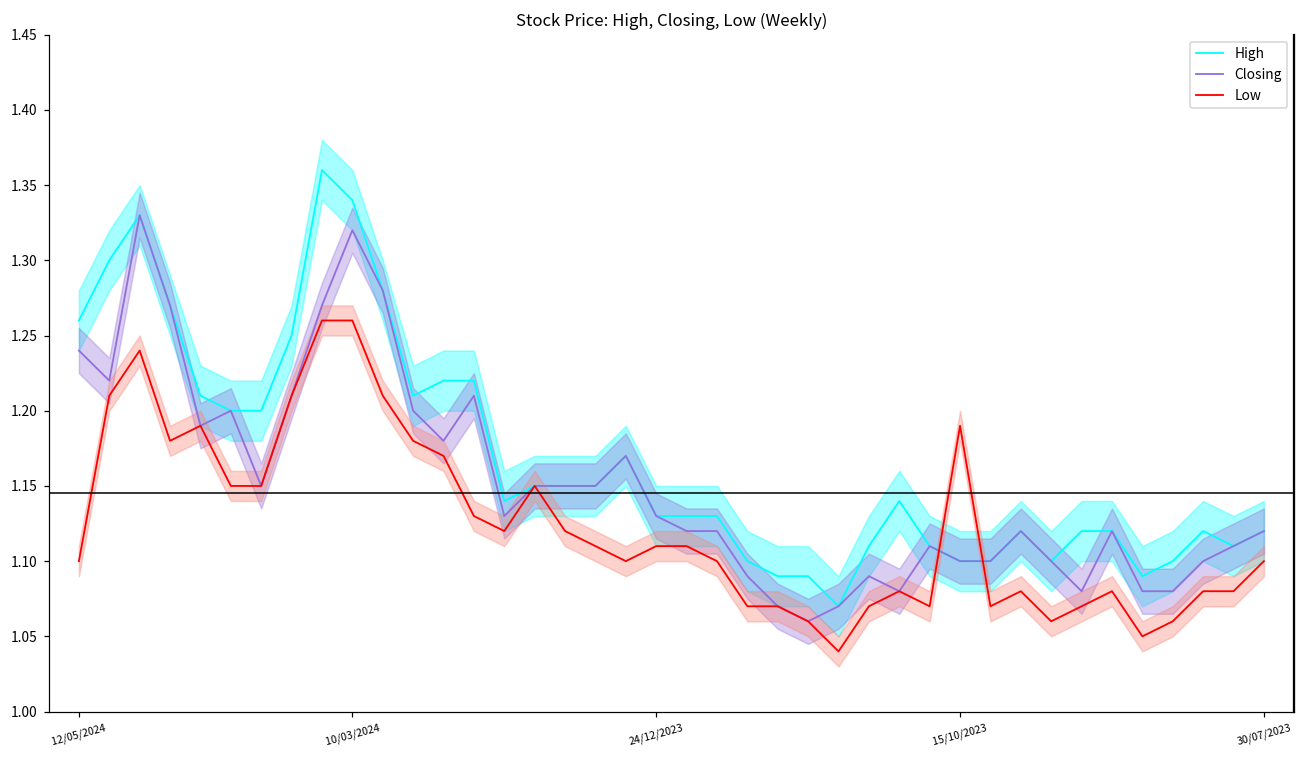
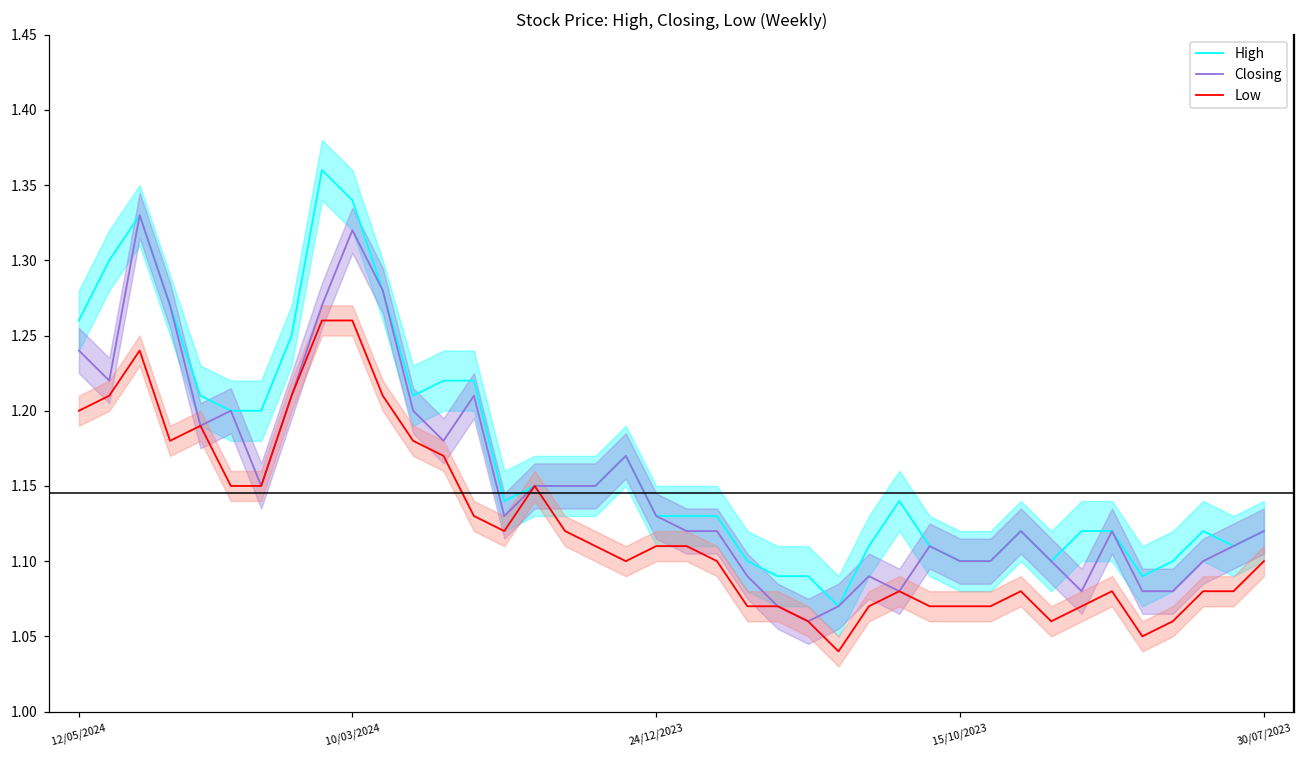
  {
    "Low": {
-     "12/05/2024": 1.1,
+     "12/05/2024": 1.2,
      "10/03/2024": 1.26,
      "24/12/2023": 1.11,
-     "15/10/2023": 1.19,
+     "15/10/2023": 1.07,
      "30/07/2023": 1.10
    }
  }
